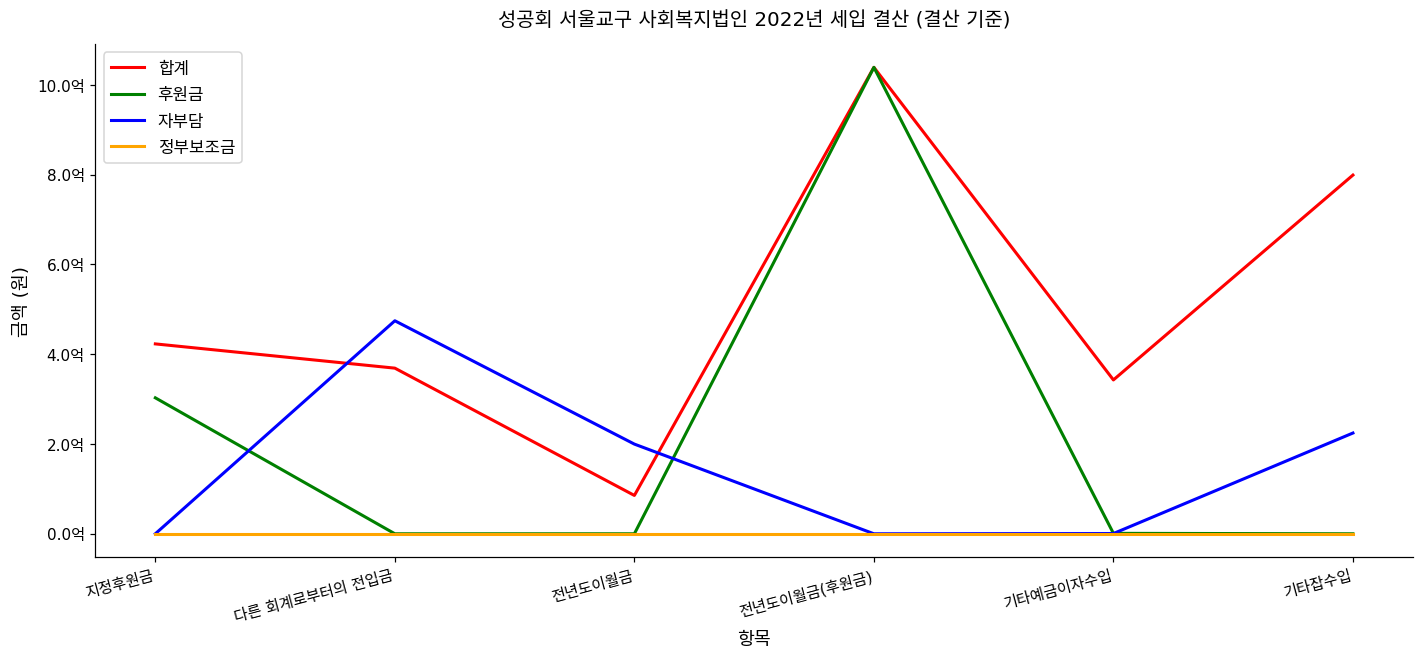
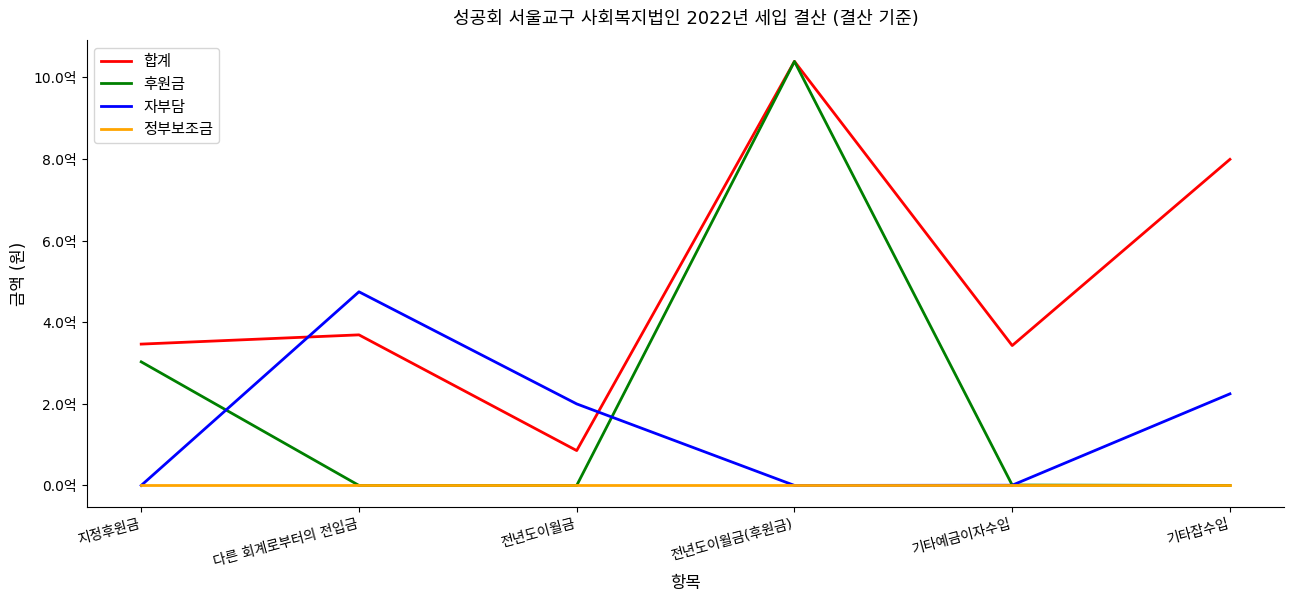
  {
    "합계": {
-     "지정후원금": "4.2억",
+     "지정후원금": "3.5억",
      "다른 회계로부터의 전입금": "3.7억",
      "전년도이월금": "0.9억",
      "기타예금이자수입": "3.4억",
      "기타잡수입": "8.0억"
    },
    "후원금": {
      "지정후원금": "3.0억"
    },
    "자부담": {
      "다른 회계로부터의 전입금": "4.7억",
      "전년도이월금": "2.0억",
      "기타잡수입": "2.2억"
    }
  }
